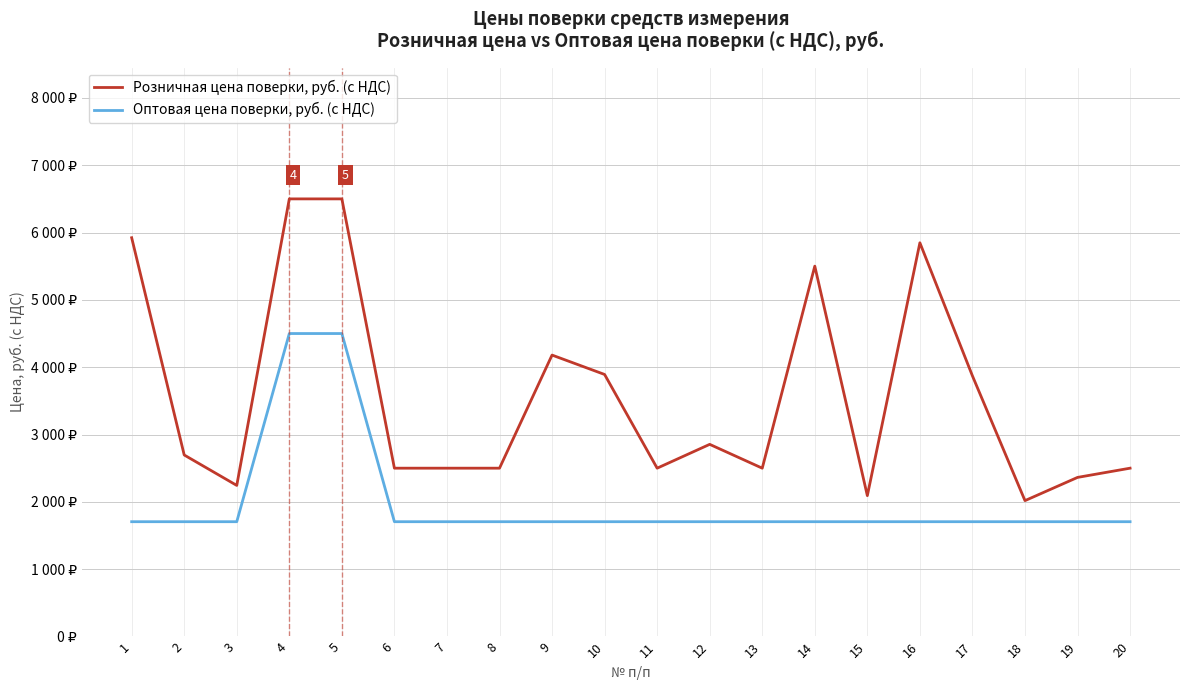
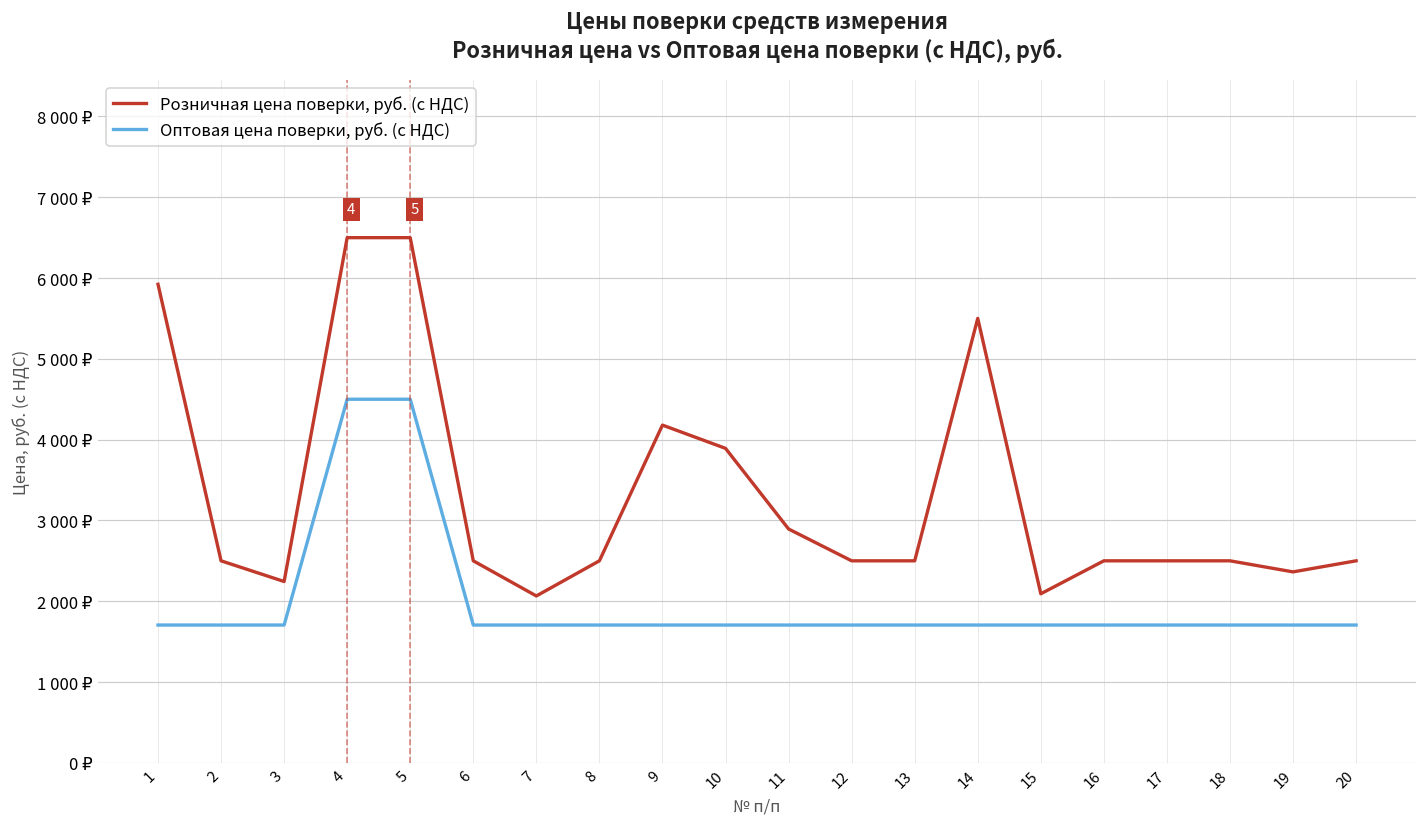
  {
    "Розничная цена поверки, руб. (с НДС)": {
      "1": "5900 ₽",
-     "2": "2700 ₽",
+     "2": "2500 ₽",
      "3": "2200 ₽",
      "6": "2500 ₽",
-     "7": "2500 ₽",
+     "7": "2100 ₽",
      "8": "2500 ₽",
      "9": "4200 ₽",
      "10": "3900 ₽",
-     "11": "2500 ₽",
-     "12": "2900 ₽",
+     "11": "2900 ₽",
+     "12": "2500 ₽",
      "13": "2500 ₽",
      "14": "5500 ₽",
      "15": "2100 ₽",
-     "16": "5800 ₽",
-     "17": "3900 ₽",
-     "18": "2000 ₽",
+     "16": "2500 ₽",
+     "17": "2500 ₽",
+     "18": "2500 ₽",
      "19": "2400 ₽",
      "20": "2500 ₽"
    },
    "Оптовая цена поверки, руб. (с НДС)": {
      "1": "1700 ₽",
      "2": "1700 ₽",
      "3": "1700 ₽",
      "4": "4500 ₽",
      "5": "4500 ₽",
      "6": "1700 ₽",
      "7": "1700 ₽",
      "8": "1700 ₽",
      "9": "1700 ₽",
      "10": "1700 ₽",
      "11": "1700 ₽",
      "12": "1700 ₽",
      "13": "1700 ₽",
      "14": "1700 ₽",
      "15": "1700 ₽",
      "16": "1700 ₽",
      "17": "1700 ₽",
      "18": "1700 ₽",
      "19": "1700 ₽",
      "20": "1700 ₽"
    }
  }
